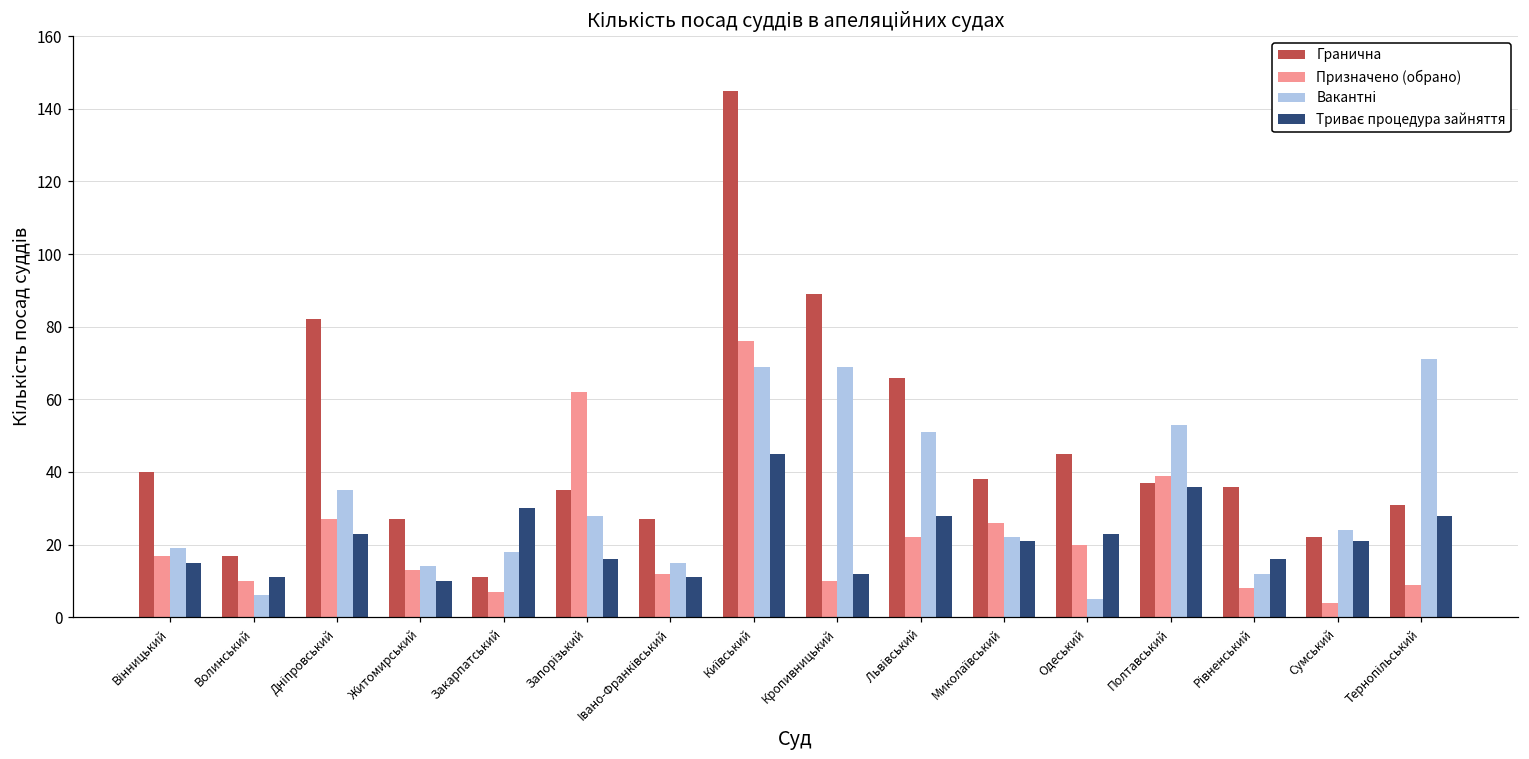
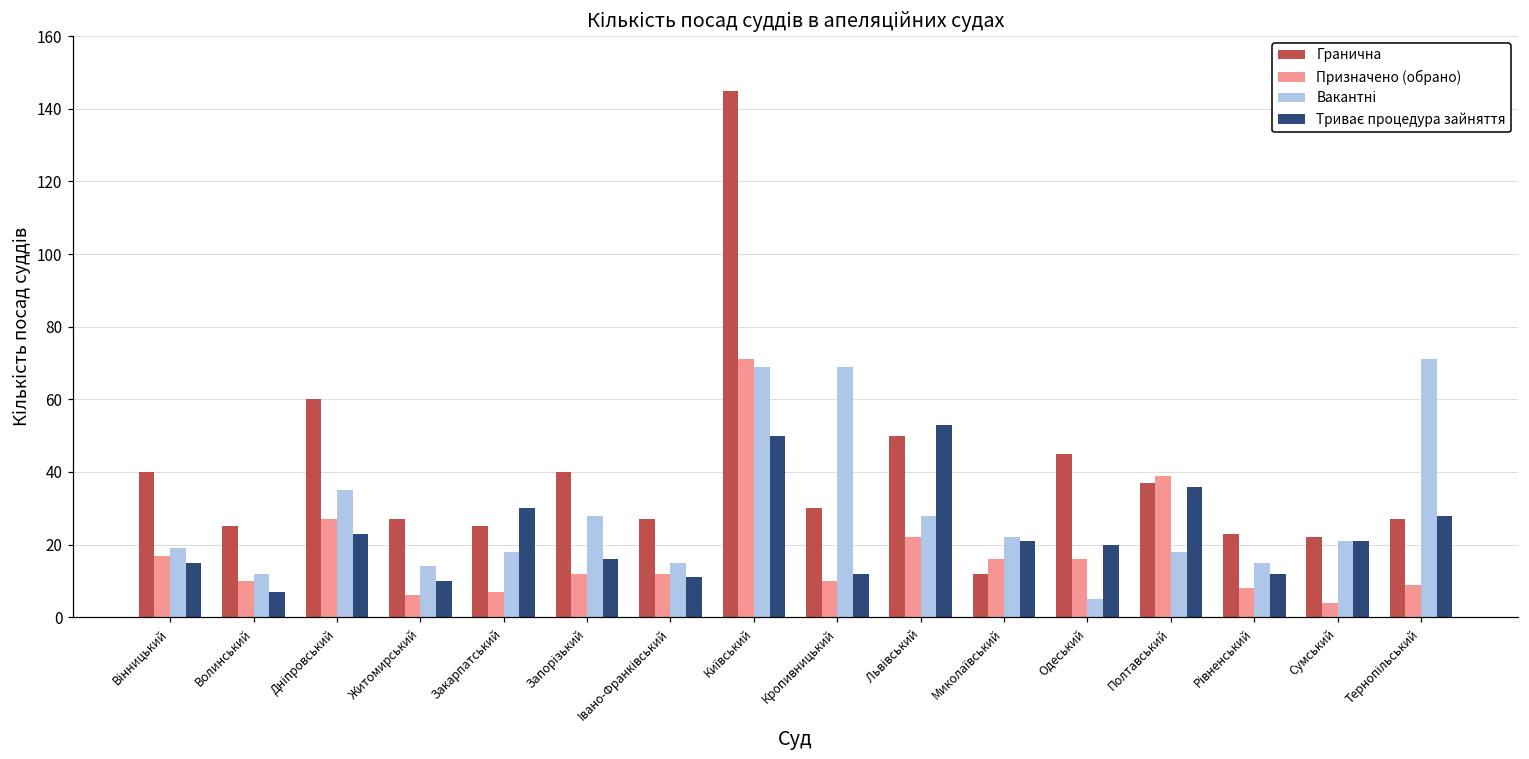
  {
    "Гранична": {
      "Вінницький": 40,
-     "Волинський": 17,
-     "Дніпровський": 82,
+     "Волинський": 25,
+     "Дніпровський": 60,
      "Житомирський": 27,
-     "Закарпатський": 11,
-     "Запорізький": 35,
+     "Закарпатський": 25,
+     "Запорізький": 40,
      "Івано-Франківський": 27,
      "Київський": 145,
-     "Кропивницький": 89,
-     "Львівський": 66,
-     "Миколаївський": 38,
+     "Кропивницький": 30,
+     "Львівський": 50,
+     "Миколаївський": 12,
      "Одеський": 45,
      "Полтавський": 37,
-     "Рівненський": 36,
+     "Рівненський": 23,
      "Сумський": 22,
-     "Тернопільський": 31
+     "Тернопільський": 27
    },
    "Призначено (обрано)": {
      "Вінницький": 17,
      "Волинський": 10,
      "Дніпровський": 27,
-     "Житомирський": 13,
+     "Житомирський": 6,
      "Закарпатський": 7,
-     "Запорізький": 62,
+     "Запорізький": 12,
      "Івано-Франківський": 12,
-     "Київський": 76,
+     "Київський": 71,
      "Кропивницький": 10,
      "Львівський": 22,
-     "Миколаївський": 26,
-     "Одеський": 20,
+     "Миколаївський": 16,
+     "Одеський": 16,
      "Полтавський": 39,
      "Рівненський": 8,
      "Сумський": 4,
      "Тернопільський": 9
    },
    "Вакантні": {
      "Вінницький": 19,
-     "Волинський": 6,
+     "Волинський": 12,
      "Дніпровський": 35,
      "Житомирський": 14,
      "Закарпатський": 18,
      "Запорізький": 28,
      "Івано-Франківський": 15,
      "Київський": 69,
      "Кропивницький": 69,
-     "Львівський": 51,
+     "Львівський": 28,
      "Миколаївський": 22,
      "Одеський": 5,
-     "Полтавський": 53,
-     "Рівненський": 12,
-     "Сумський": 24,
+     "Полтавський": 18,
+     "Рівненський": 15,
+     "Сумський": 21,
      "Тернопільський": 71
    },
    "Триває процедура зайняття": {
      "Вінницький": 15,
-     "Волинський": 11,
+     "Волинський": 7,
      "Дніпровський": 23,
      "Житомирський": 10,
      "Закарпатський": 30,
      "Запорізький": 16,
      "Івано-Франківський": 11,
-     "Київський": 45,
+     "Київський": 50,
      "Кропивницький": 12,
-     "Львівський": 28,
+     "Львівський": 53,
      "Миколаївський": 21,
-     "Одеський": 23,
+     "Одеський": 20,
      "Полтавський": 36,
-     "Рівненський": 16,
+     "Рівненський": 12,
      "Сумський": 21,
      "Тернопільський": 28
    }
  }
